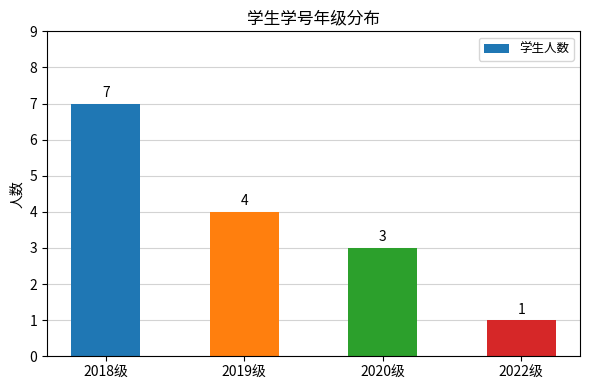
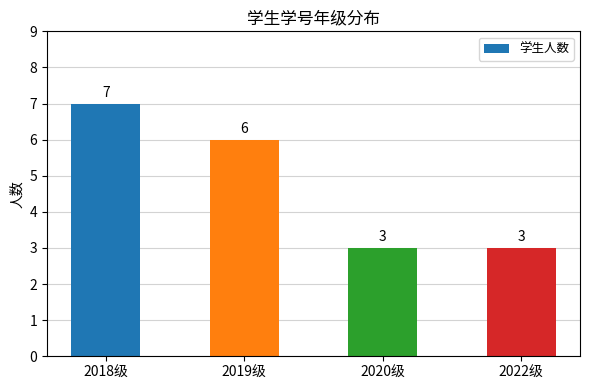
  {
    "2018级": 7,
-   "2019级": 4,
+   "2019级": 6,
    "2020级": 3,
-   "2022级": 1
+   "2022级": 3
  }
